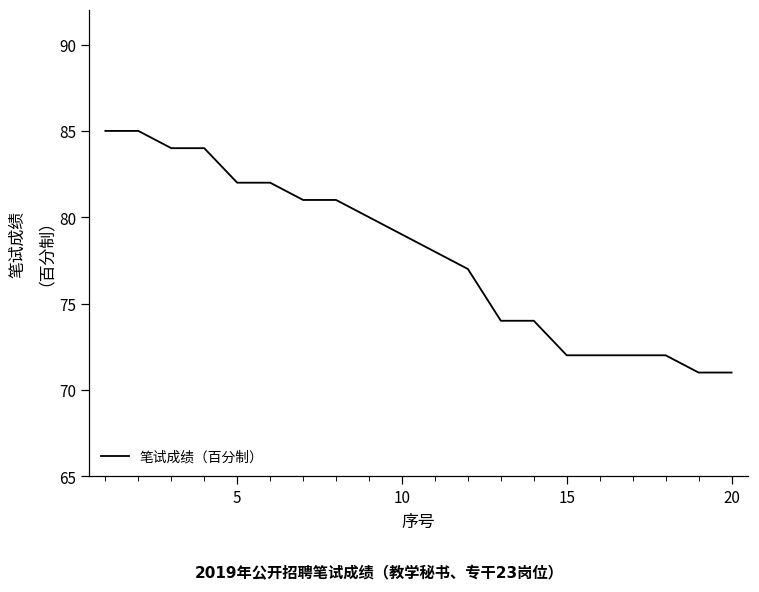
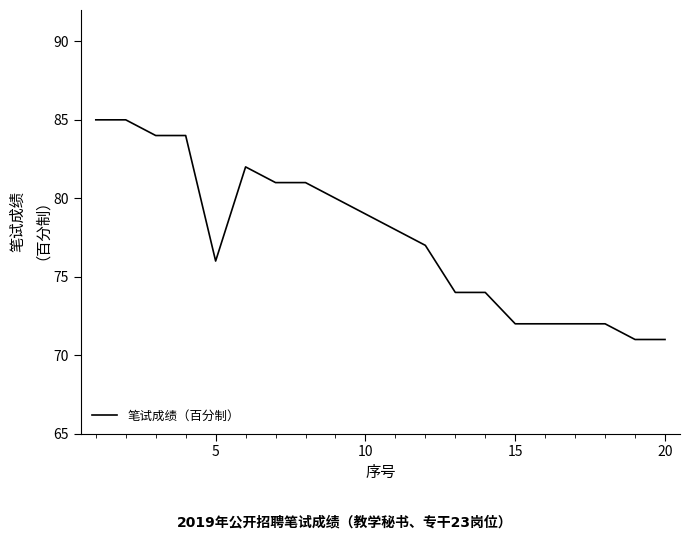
  {
-   "5": 82,
+   "5": 76,
    "10": 79,
    "15": 72,
    "20": 71
  }
